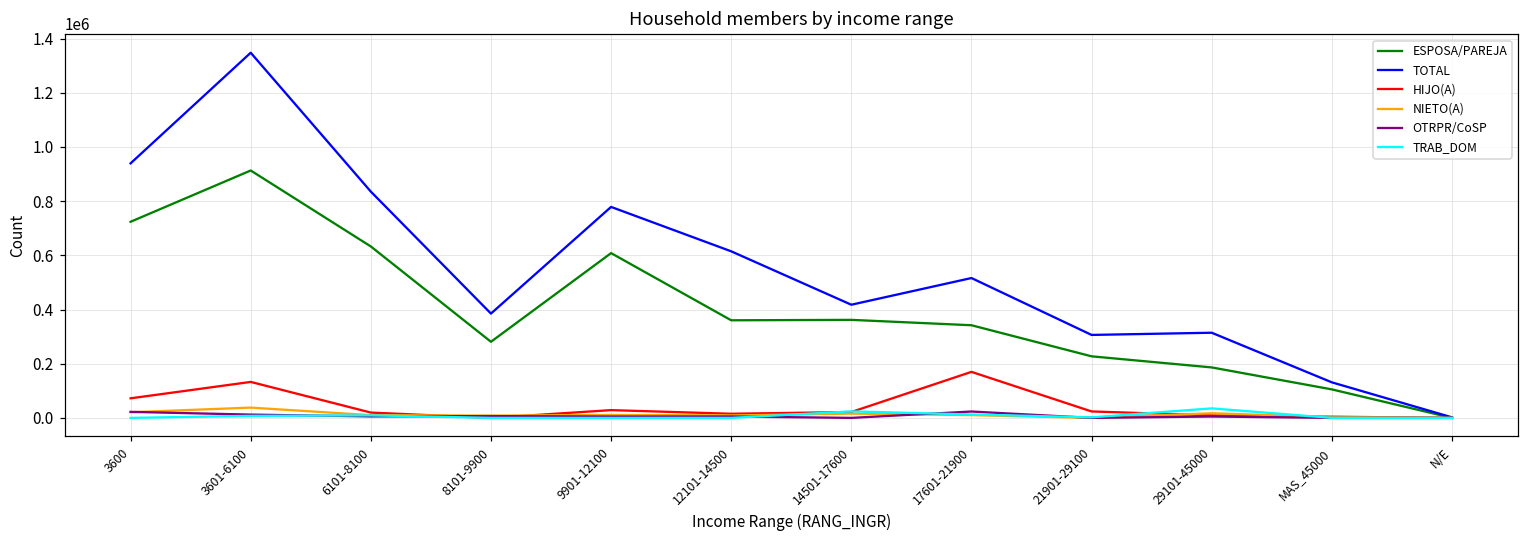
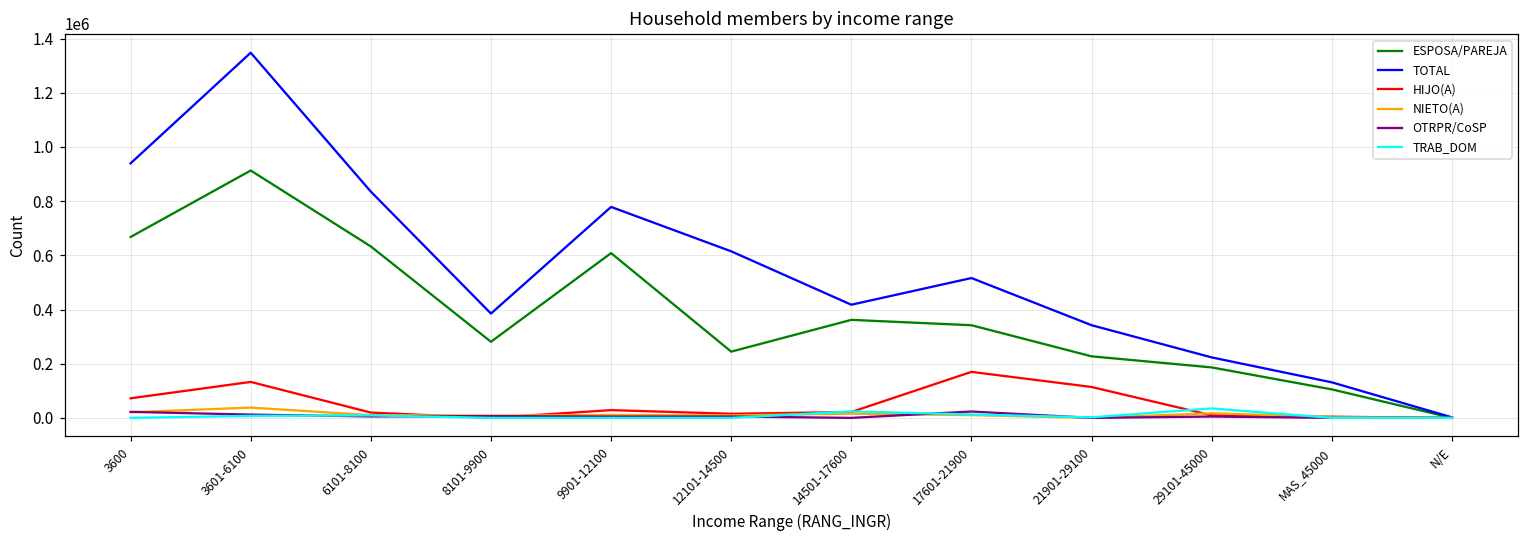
  {
    "ESPOSA/PAREJA": {
-     "3600": 720000,
+     "3600": 670000,
      "3601-6100": 910000,
      "6101-8100": 630000,
      "8101-9900": 280000,
      "9901-12100": 610000,
-     "12101-14500": 360000,
+     "12101-14500": 240000,
      "14501-17600": 360000,
      "17601-21900": 340000,
      "21901-29100": 230000,
      "29101-45000": 190000,
      "MAS_45000": 110000
    },
    "TOTAL": {
      "3600": 940000,
      "3601-6100": 1350000,
      "6101-8100": 840000,
      "8101-9900": 390000,
      "9901-12100": 780000,
      "12101-14500": 610000,
      "14501-17600": 420000,
      "17601-21900": 520000,
-     "21901-29100": 310000,
-     "29101-45000": 310000,
+     "21901-29100": 340000,
+     "29101-45000": 220000,
      "MAS_45000": 130000
    },
    "HIJO(A)": {
      "3600": 70000,
      "3601-6100": 130000,
      "9901-12100": 30000,
      "17601-21900": 170000,
-     "21901-29100": 20000
+     "21901-29100": 110000
    },
    "NIETO(A)": {
      "3601-6100": 40000
    },
    "OTRPR/CoSP": {
      "14501-17600": 0,
      "17601-21900": 20000
    },
    "TRAB_DOM": {
      "3600": 0,
      "29101-45000": 40000
    }
  }
